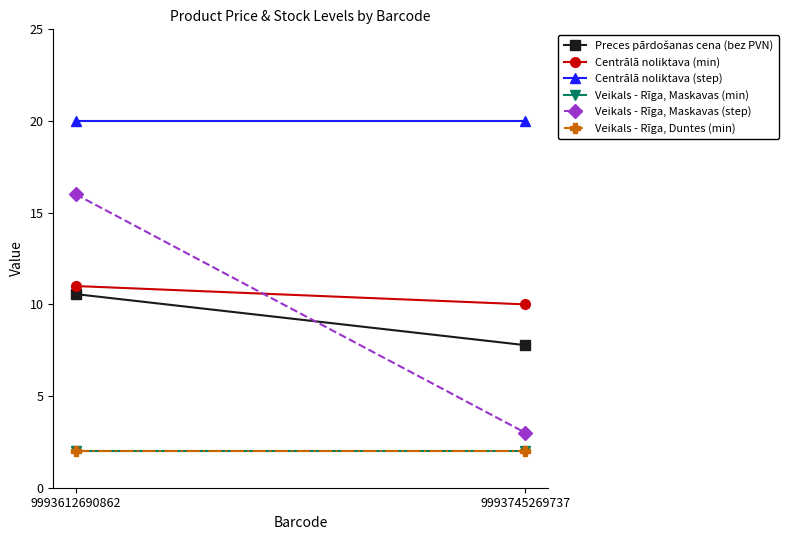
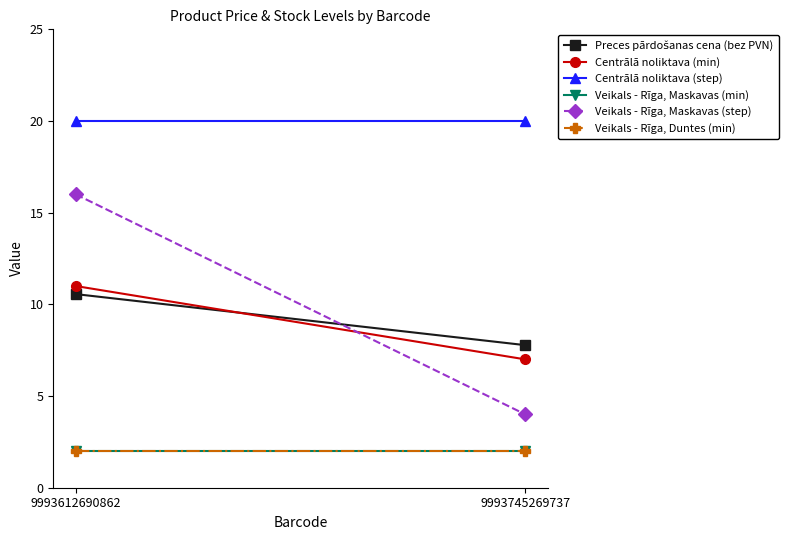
  {
    "Preces pārdošanas cena (bez PVN)": {
      "9993612690862": 10.6,
      "9993745269737": 7.8
    },
    "Centrālā noliktava (min)": {
      "9993612690862": 11,
-     "9993745269737": 10
+     "9993745269737": 7
    },
    "Centrālā noliktava (step)": {
      "9993612690862": 20,
      "9993745269737": 20
    },
    "Veikals - Rīga, Duntes (min)": {
      "9993612690862": 2,
      "9993745269737": 2
    },
    "Veikals - Rīga, Maskavas (step)": {
      "9993612690862": 16,
-     "9993745269737": 3
+     "9993745269737": 4
    }
  }
